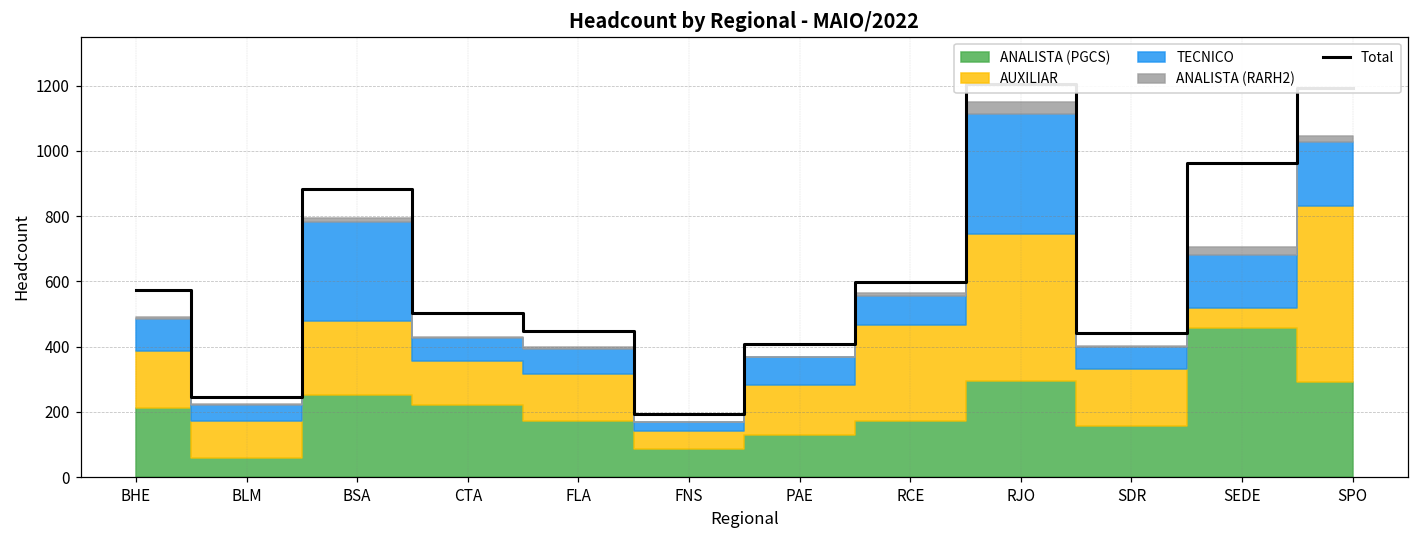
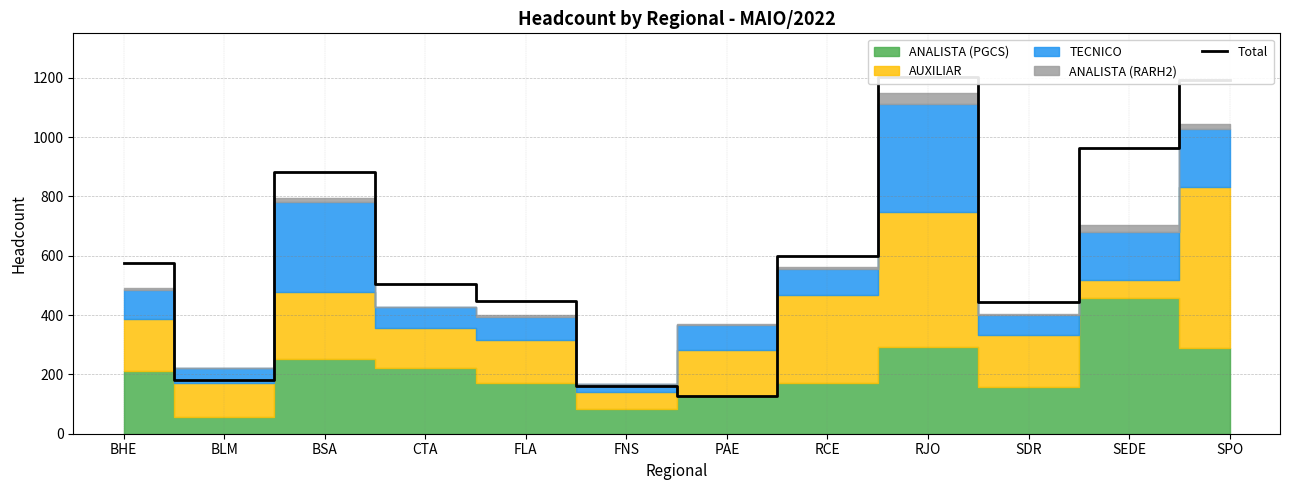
  {
    "Total": {
      "BHE": 570,
-     "BLM": 250,
+     "BLM": 180,
      "BSA": 880,
      "CTA": 500,
      "FLA": 450,
-     "FNS": 190,
-     "PAE": 410,
+     "FNS": 160,
+     "PAE": 130,
      "RCE": 600,
      "SDR": 440,
      "SEDE": 960
    }
  }
